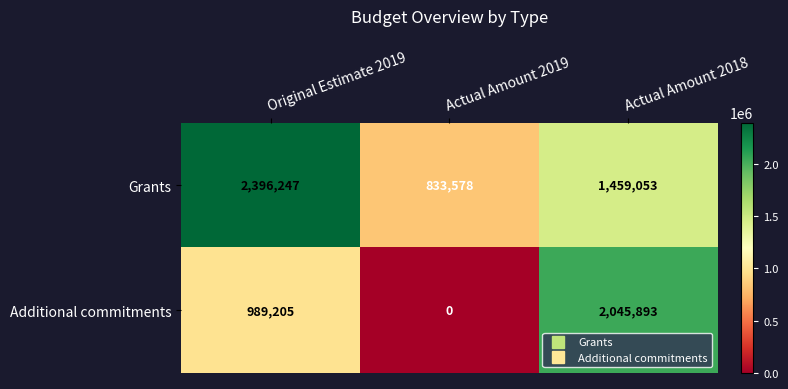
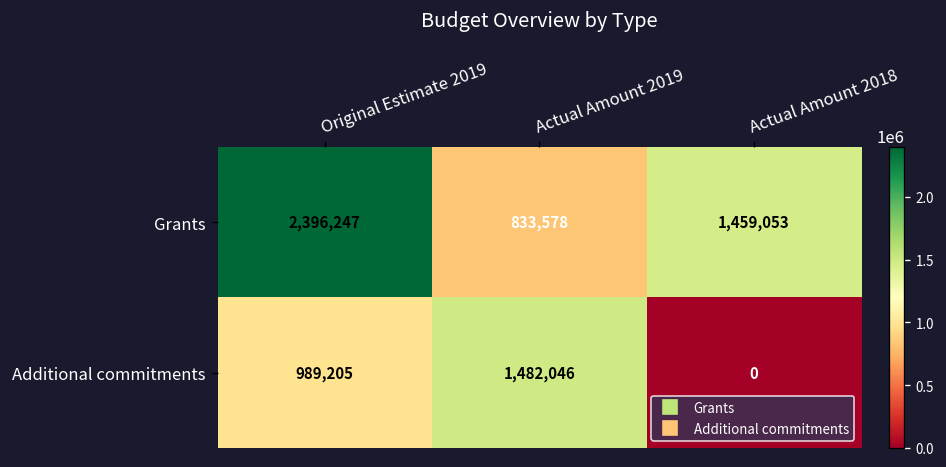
  {
    "Grants": {
      "Original Estimate 2019": "2,396,247",
      "Actual Amount 2019": "833,578",
      "Actual Amount 2018": "1,459,053"
    },
    "Additional commitments": {
      "Original Estimate 2019": "989,205",
-     "Actual Amount 2019": "0",
-     "Actual Amount 2018": "2,045,893"
+     "Actual Amount 2019": "1,482,046",
+     "Actual Amount 2018": "0"
    }
  }
